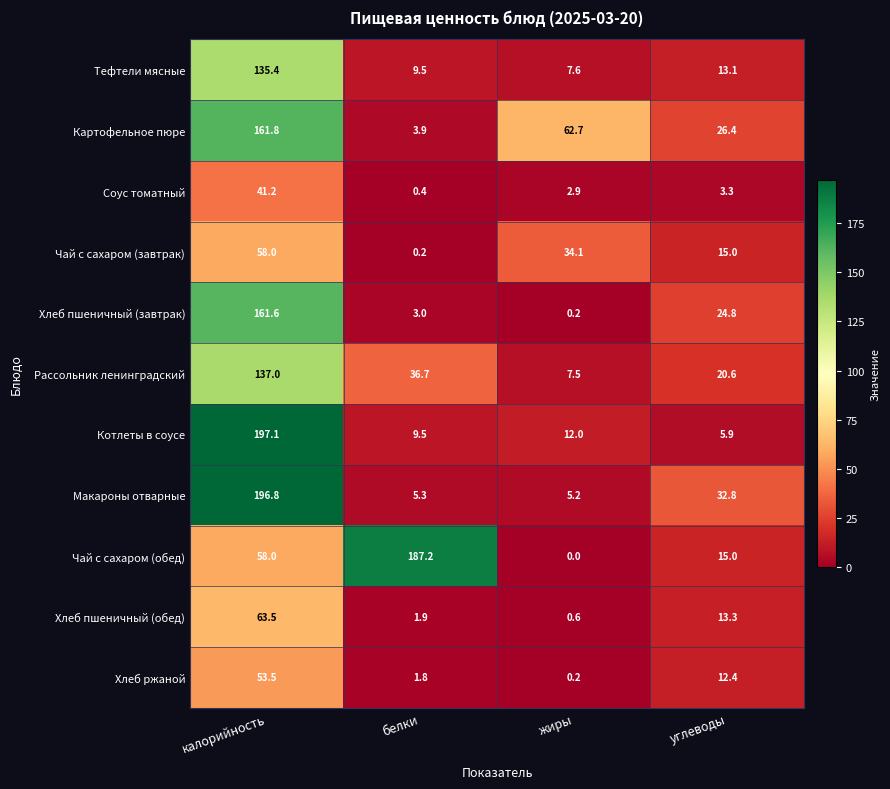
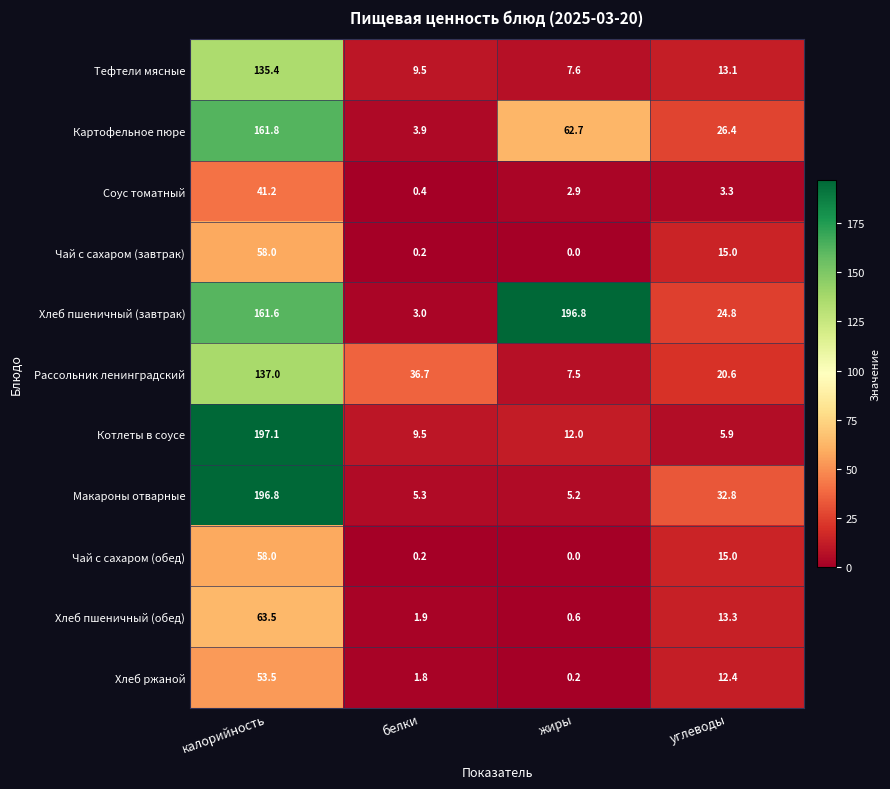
  {
    "Тефтели мясные": {
      "калорийность": 135.4,
      "белки": 9.5,
      "жиры": 7.6,
      "углеводы": 13.1
    },
    "Картофельное пюре": {
      "калорийность": 161.8,
      "белки": 3.9,
      "жиры": 62.7,
      "углеводы": 26.4
    },
    "Соус томатный": {
      "калорийность": 41.2,
      "белки": 0.4,
      "жиры": 2.9,
      "углеводы": 3.3
    },
    "Чай с сахаром (завтрак)": {
      "калорийность": 58.0,
      "белки": 0.2,
-     "жиры": 34.1,
+     "жиры": 0.0,
      "углеводы": 15.0
    },
    "Хлеб пшеничный (завтрак)": {
      "калорийность": 161.6,
      "белки": 3.0,
-     "жиры": 0.2,
+     "жиры": 196.8,
      "углеводы": 24.8
    },
    "Рассольник ленинградский": {
      "калорийность": 137.0,
      "белки": 36.7,
      "жиры": 7.5,
      "углеводы": 20.6
    },
    "Котлеты в соусе": {
      "калорийность": 197.1,
      "белки": 9.5,
      "жиры": 12.0,
      "углеводы": 5.9
    },
    "Макароны отварные": {
      "калорийность": 196.8,
      "белки": 5.3,
      "жиры": 5.2,
      "углеводы": 32.8
    },
    "Чай с сахаром (обед)": {
      "калорийность": 58.0,
-     "белки": 187.2,
+     "белки": 0.2,
      "жиры": 0.0,
      "углеводы": 15.0
    },
    "Хлеб пшеничный (обед)": {
      "калорийность": 63.5,
      "белки": 1.9,
      "жиры": 0.6,
      "углеводы": 13.3
    },
    "Хлеб ржаной": {
      "калорийность": 53.5,
      "белки": 1.8,
      "жиры": 0.2,
      "углеводы": 12.4
    }
  }
